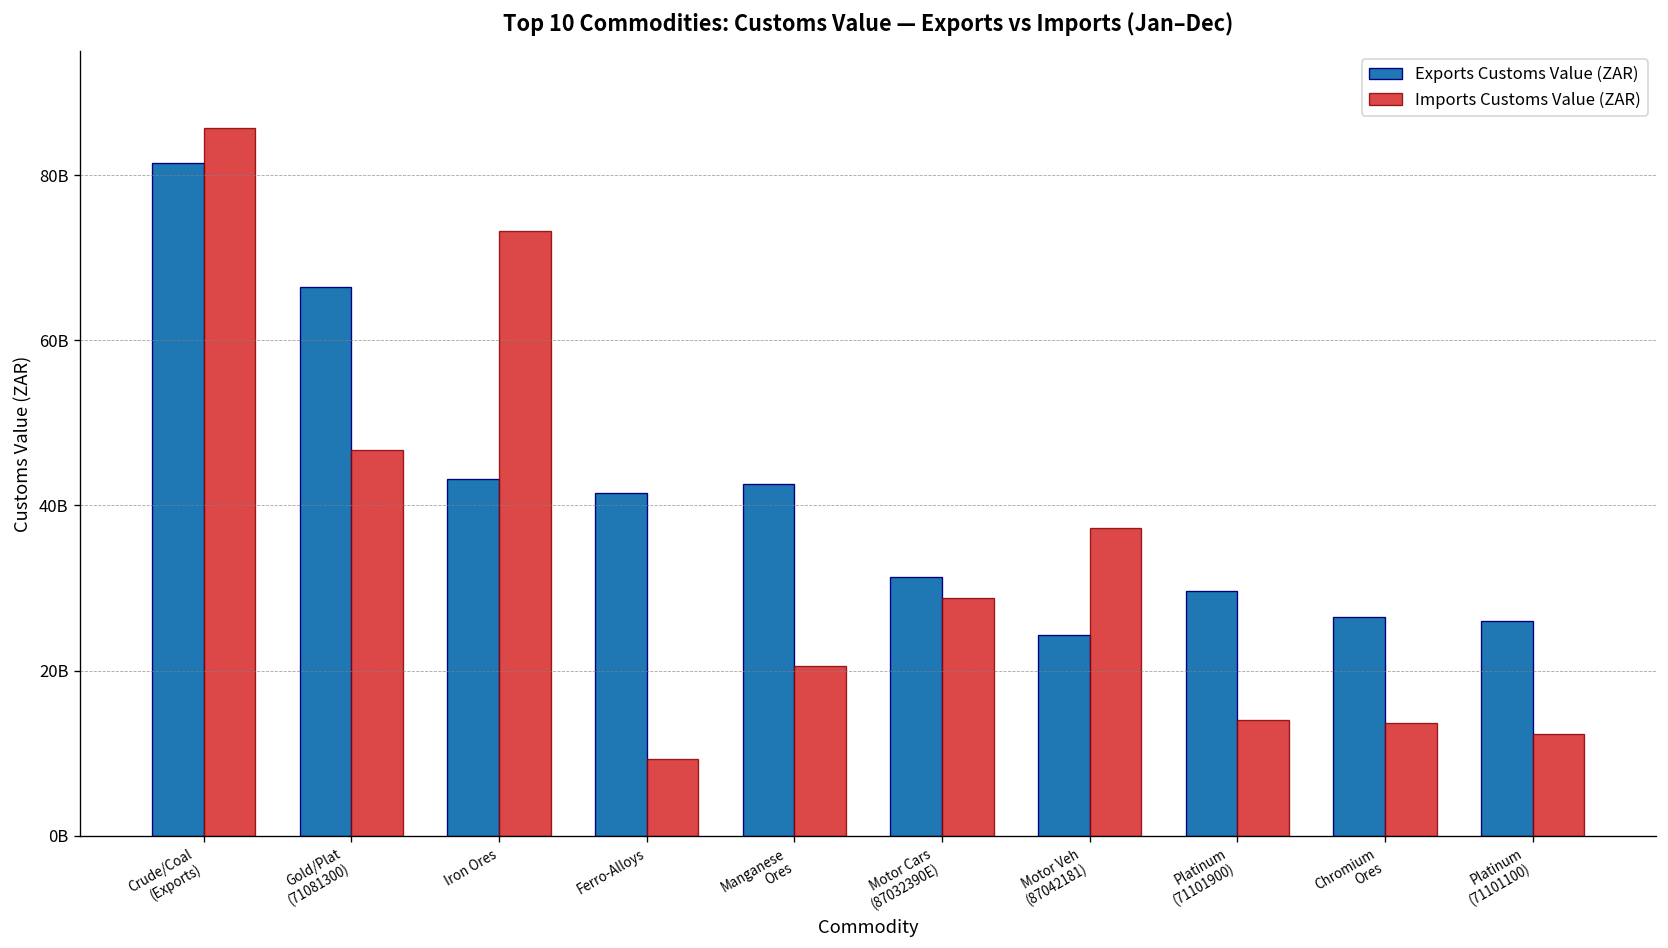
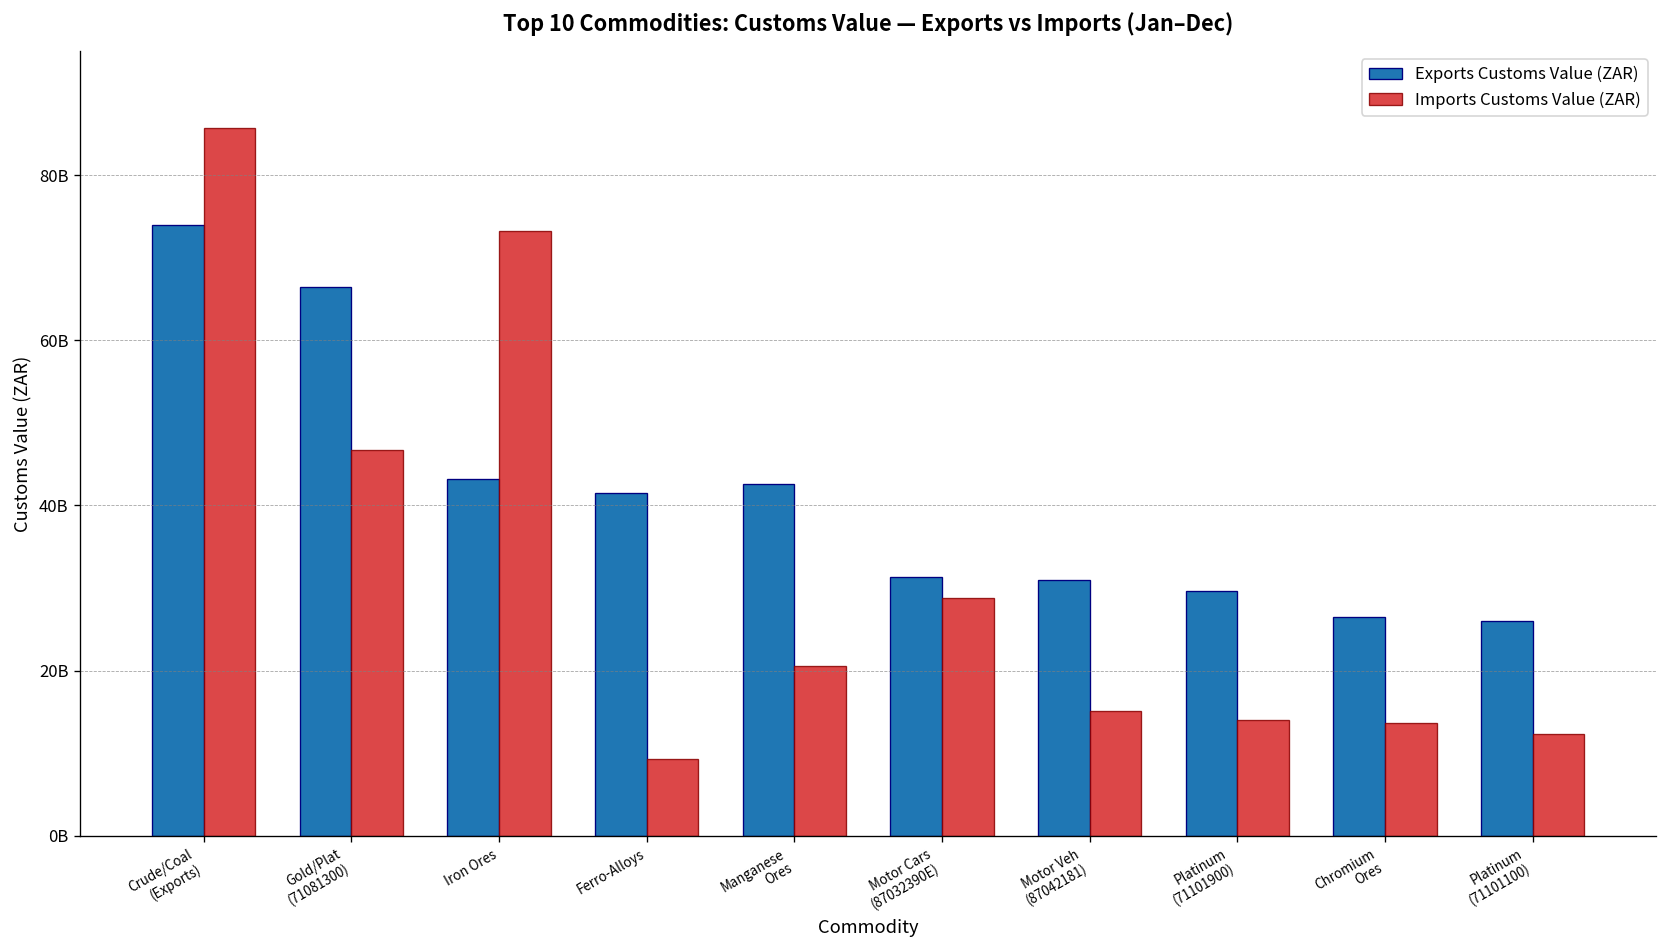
  {
    "Exports Customs Value (ZAR)": {
-     "Crude/Coal (Exports)": 82000000000,
+     "Crude/Coal (Exports)": 74000000000,
      "Gold/Plat (71081300)": 66000000000,
      "Iron Ores": 43000000000,
      "Ferro-Alloys": 42000000000,
      "Manganese Ores": 43000000000,
      "Motor Cars (87032390E)": 31000000000,
-     "Motor Veh (87042181)": 24000000000,
+     "Motor Veh (87042181)": 31000000000,
      "Platinum (71101900)": 30000000000,
      "Chromium Ores": 27000000000,
      "Platinum (71101100)": 26000000000
    },
    "Imports Customs Value (ZAR)": {
      "Crude/Coal (Exports)": 86000000000,
      "Gold/Plat (71081300)": 47000000000,
      "Iron Ores": 73000000000,
      "Ferro-Alloys": 9000000000,
      "Manganese Ores": 21000000000,
      "Motor Cars (87032390E)": 29000000000,
-     "Motor Veh (87042181)": 37000000000,
+     "Motor Veh (87042181)": 15000000000,
      "Platinum (71101900)": 14000000000,
      "Chromium Ores": 14000000000,
      "Platinum (71101100)": 12000000000
    }
  }
